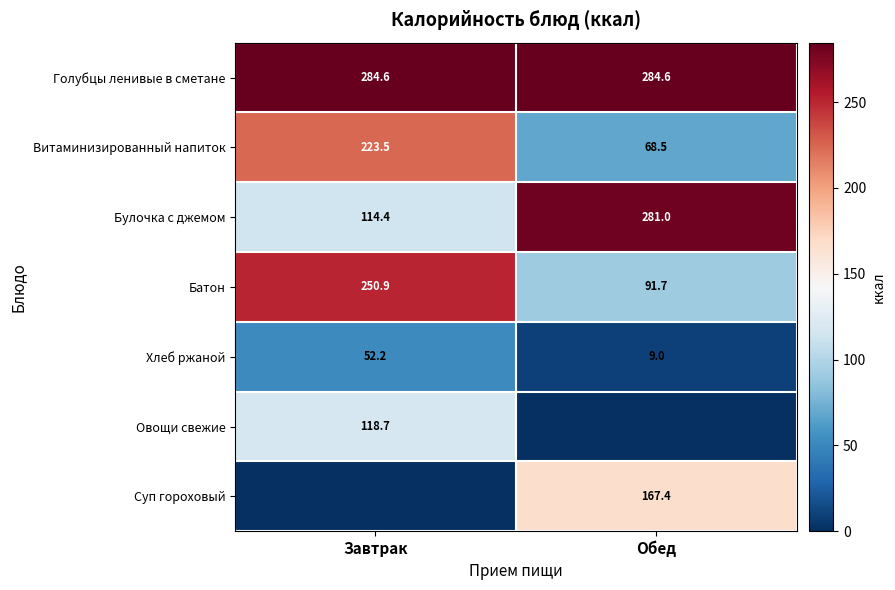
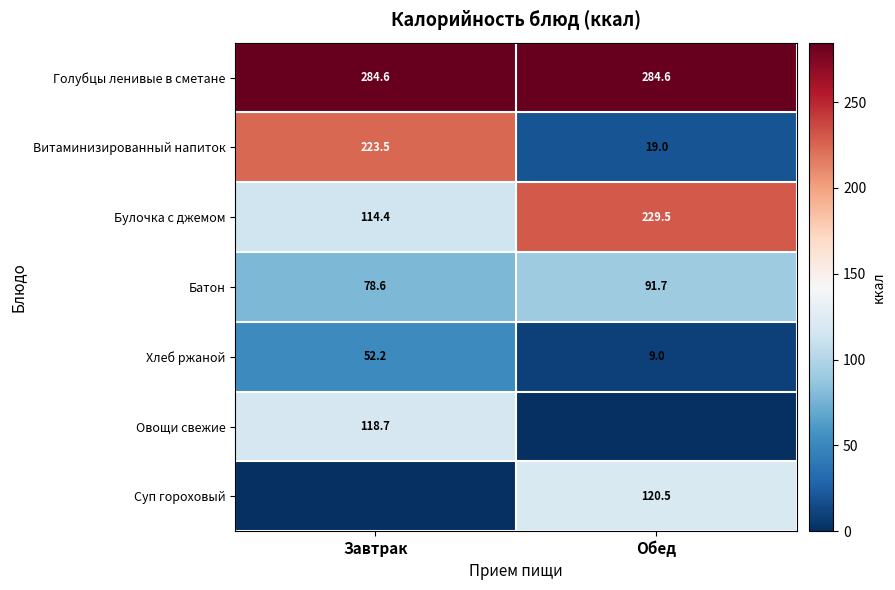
  {
    "Голубцы ленивые в сметане": {
      "Завтрак": 284.6,
      "Обед": 284.6
    },
    "Витаминизированный напиток": {
      "Завтрак": 223.5,
-     "Обед": 68.5
+     "Обед": 19.0
    },
    "Булочка с джемом": {
      "Завтрак": 114.4,
-     "Обед": 281.0
+     "Обед": 229.5
    },
    "Батон": {
-     "Завтрак": 250.9,
+     "Завтрак": 78.6,
      "Обед": 91.7
    },
    "Хлеб ржаной": {
      "Завтрак": 52.2,
      "Обед": 9.0
    },
    "Овощи свежие": {
      "Завтрак": 118.7
    },
    "Суп гороховый": {
-     "Обед": 167.4
+     "Обед": 120.5
    }
  }
